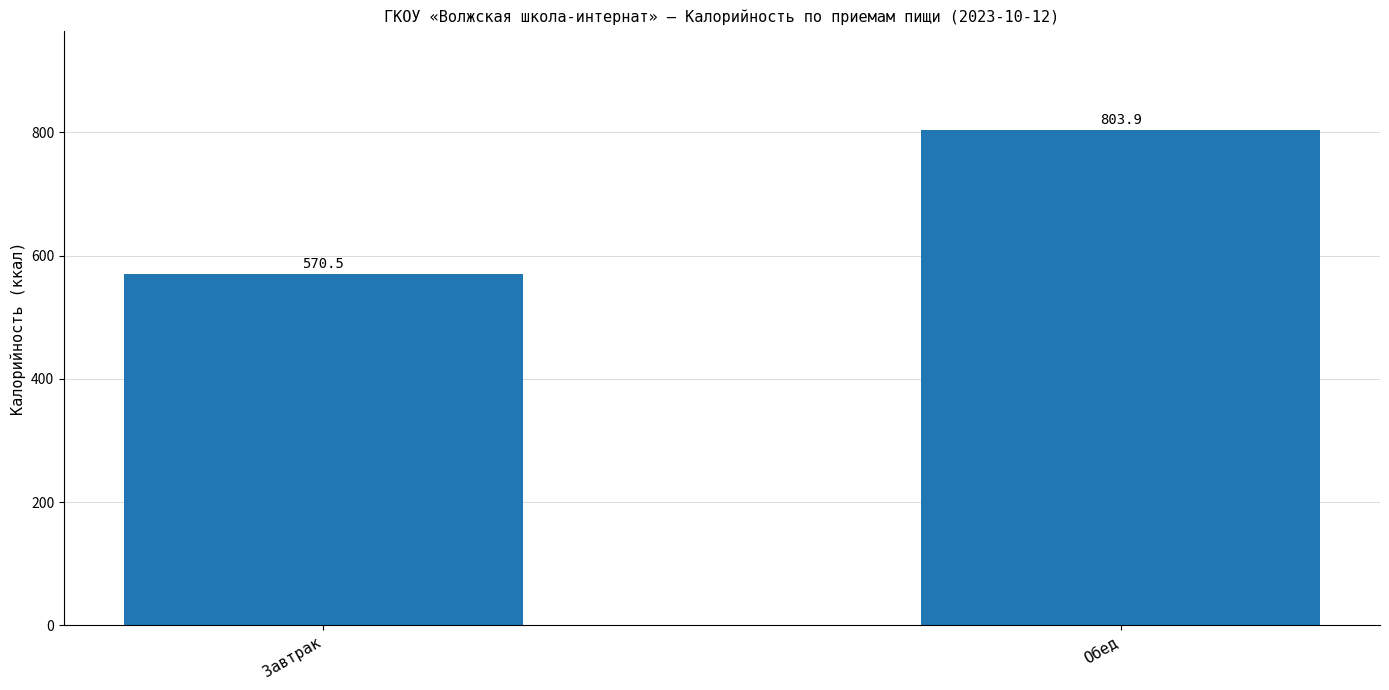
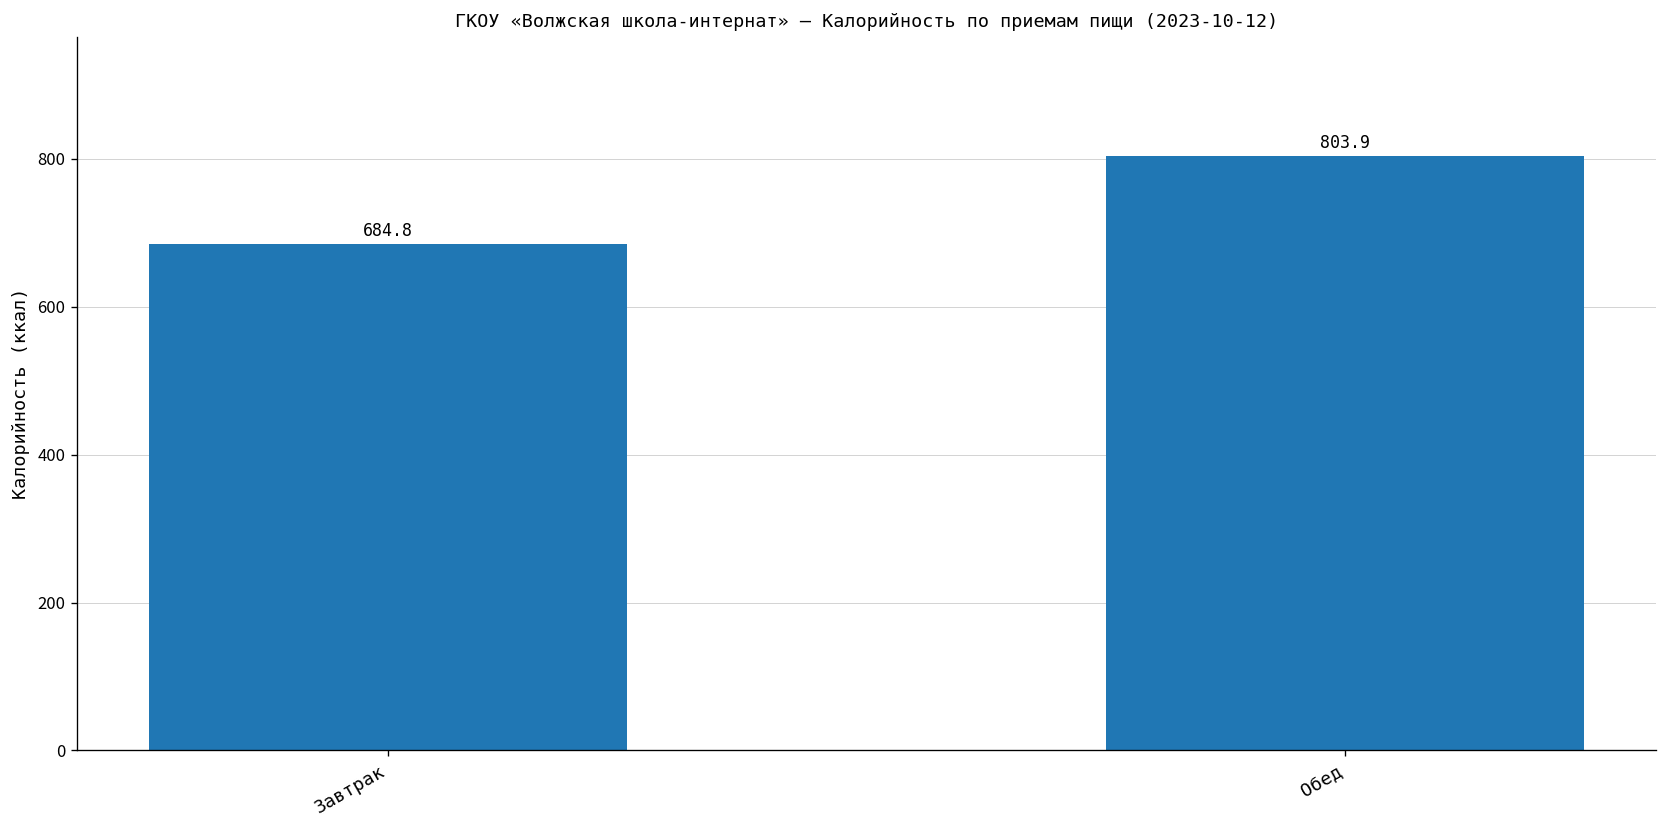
  {
-   "Завтрак": 570.5,
+   "Завтрак": 684.8,
    "Обед": 803.9
  }
